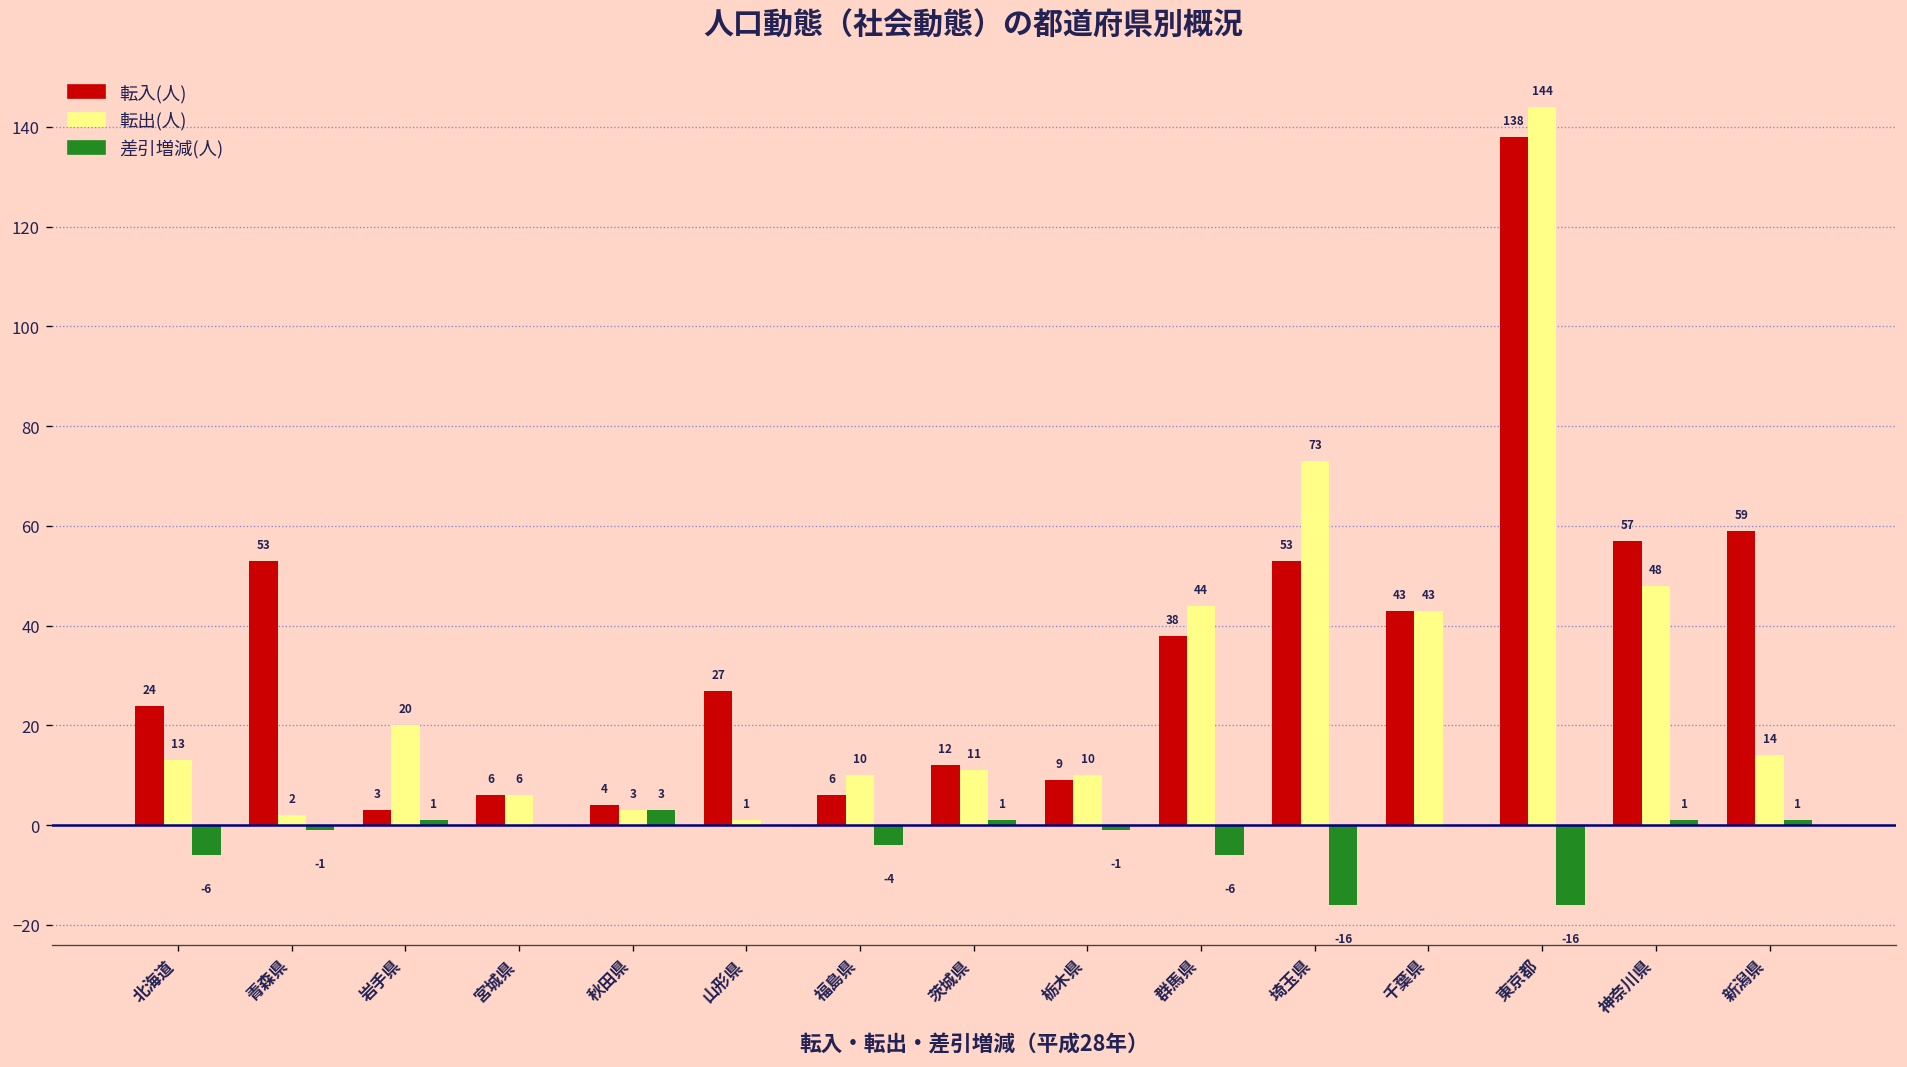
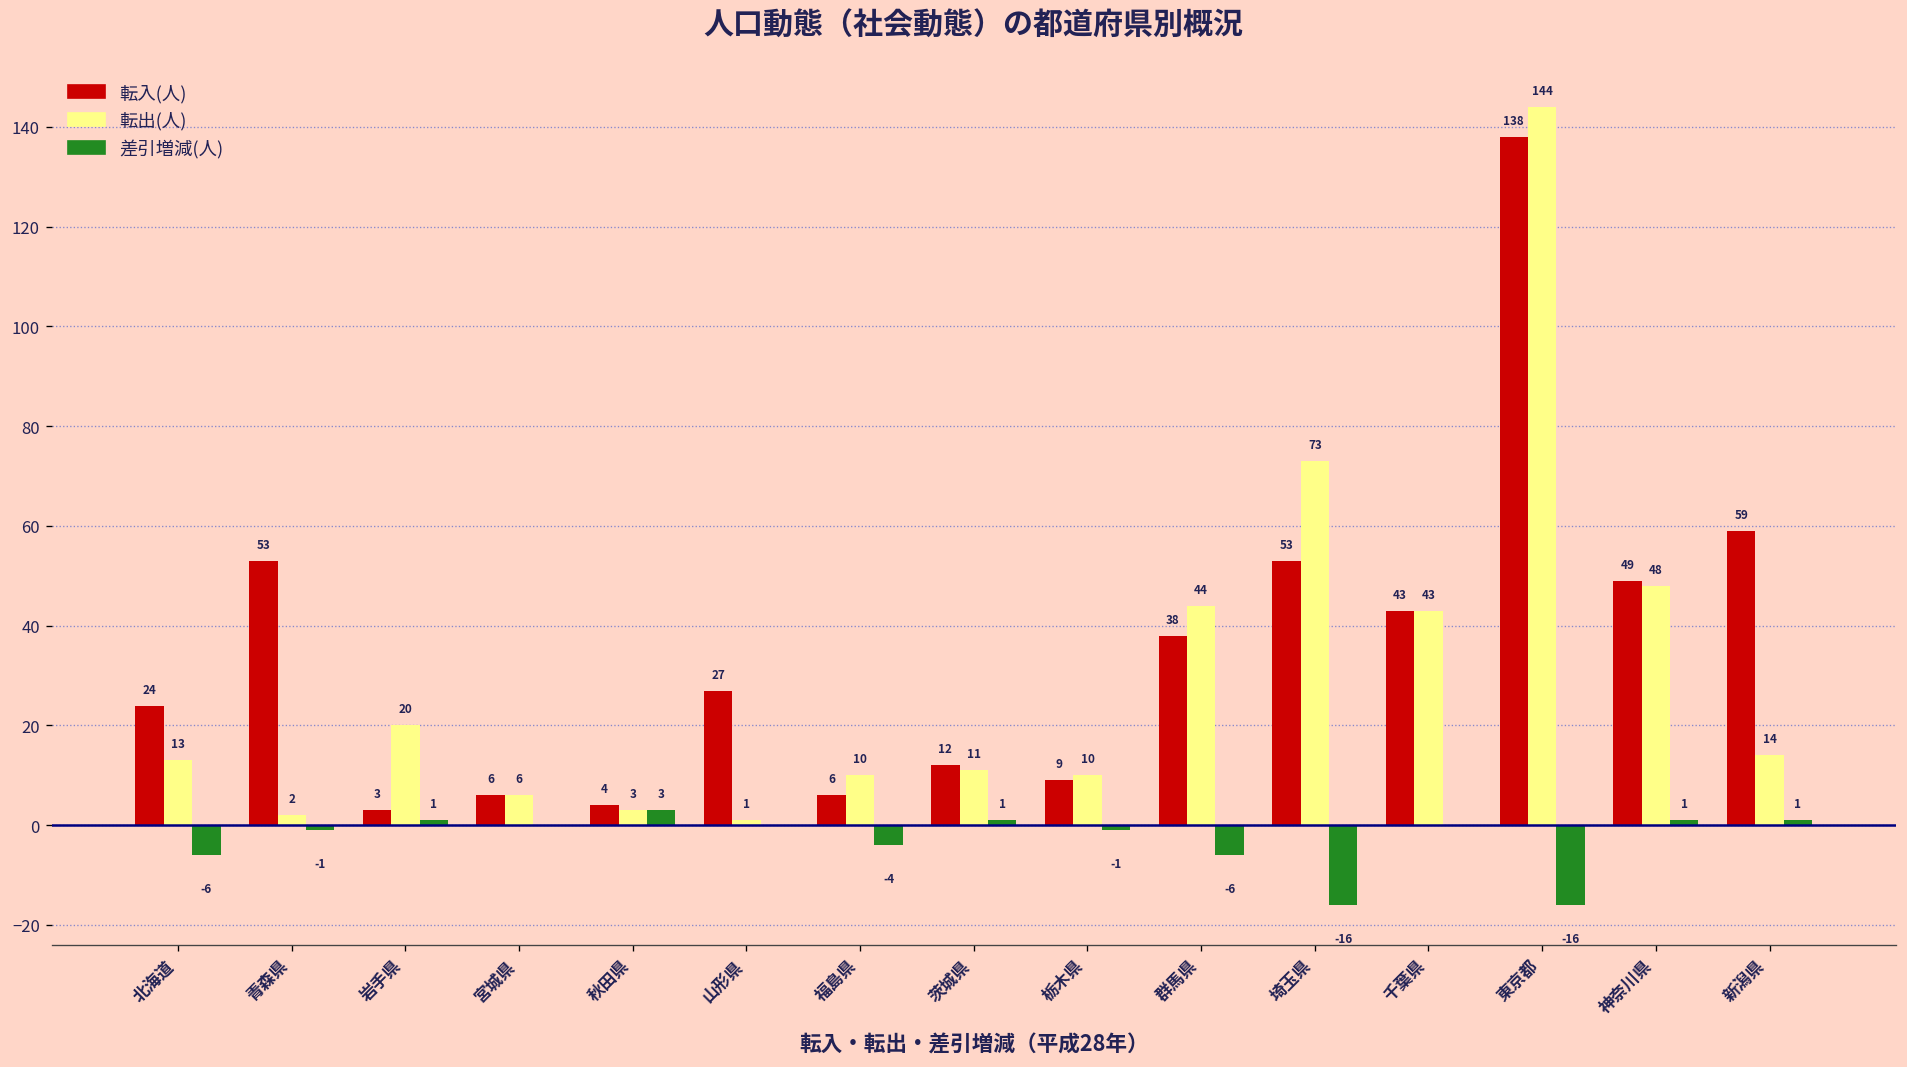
  {
    "転入(人)": {
      "北海道": 24,
      "青森県": 53,
      "岩手県": 3,
      "宮城県": 6,
      "秋田県": 4,
      "山形県": 27,
      "福島県": 6,
      "茨城県": 12,
      "栃木県": 9,
      "群馬県": 38,
      "埼玉県": 53,
      "千葉県": 43,
      "東京都": 138,
-     "神奈川県": 57,
+     "神奈川県": 49,
      "新潟県": 59
    },
    "転出(人)": {
      "北海道": 13,
      "青森県": 2,
      "岩手県": 20,
      "宮城県": 6,
      "秋田県": 3,
      "山形県": 1,
      "福島県": 10,
      "茨城県": 11,
      "栃木県": 10,
      "群馬県": 44,
      "埼玉県": 73,
      "千葉県": 43,
      "東京都": 144,
      "神奈川県": 48,
      "新潟県": 14
    },
    "差引増減(人)": {
      "北海道": -6,
      "青森県": -1,
      "岩手県": 1,
      "秋田県": 3,
      "福島県": -4,
      "茨城県": 1,
      "栃木県": -1,
      "群馬県": -6,
      "埼玉県": -16,
      "東京都": -16,
      "神奈川県": 1,
      "新潟県": 1
    }
  }
